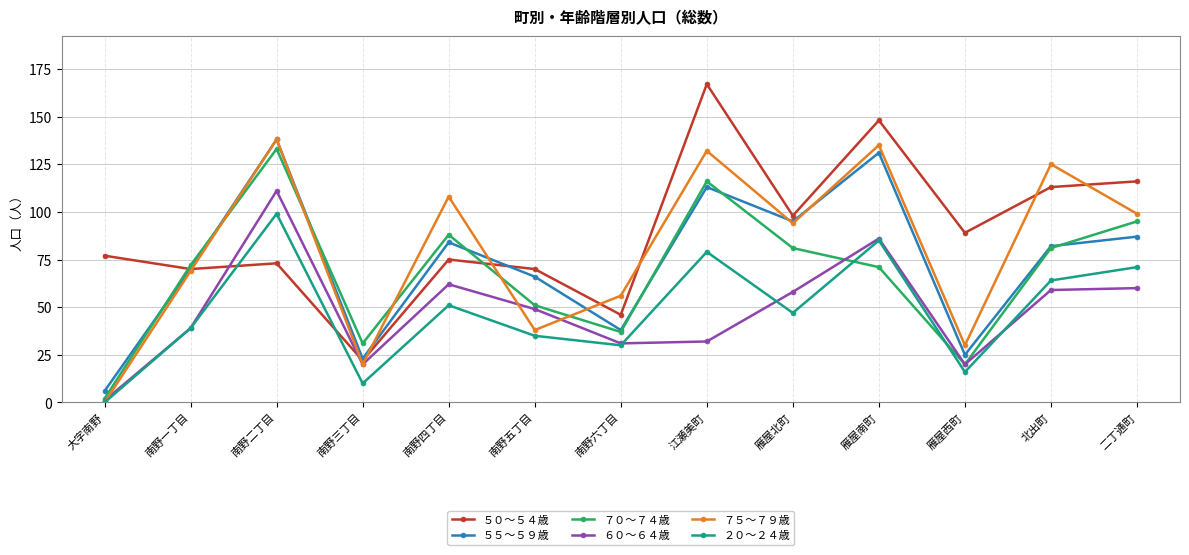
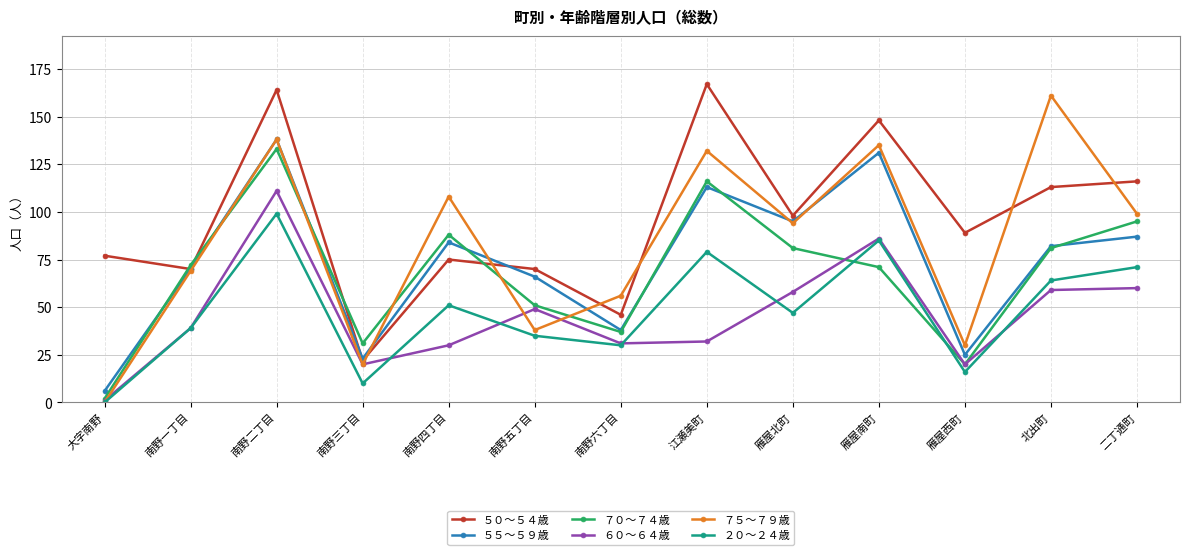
  {
    "５０～５４歳": {
      "大字南野": 77,
-     "南野二丁目": 73,
+     "南野二丁目": 164,
      "南野四丁目": 75,
      "南野五丁目": 70,
      "南野六丁目": 46,
      "江瀬美町": 167,
      "雁屋北町": 98,
      "雁屋南町": 148,
      "雁屋西町": 89,
      "北出町": 113,
      "二丁通町": 116
    },
    "５５～５９歳": {
      "大字南野": 6,
      "南野四丁目": 84,
      "南野五丁目": 66,
      "江瀬美町": 113,
      "雁屋南町": 131,
      "雁屋西町": 25,
      "二丁通町": 87
    },
    "６０～６４歳": {
      "南野二丁目": 111,
-     "南野四丁目": 62,
+     "南野四丁目": 30,
      "南野五丁目": 49,
      "江瀬美町": 32,
      "雁屋北町": 58,
      "北出町": 59,
      "二丁通町": 60
    },
    "７５～７９歳": {
      "南野四丁目": 108,
      "南野五丁目": 38,
      "南野六丁目": 56,
      "江瀬美町": 132,
      "雁屋南町": 135,
      "雁屋西町": 30,
-     "北出町": 125,
+     "北出町": 161,
      "二丁通町": 99
    }
  }
